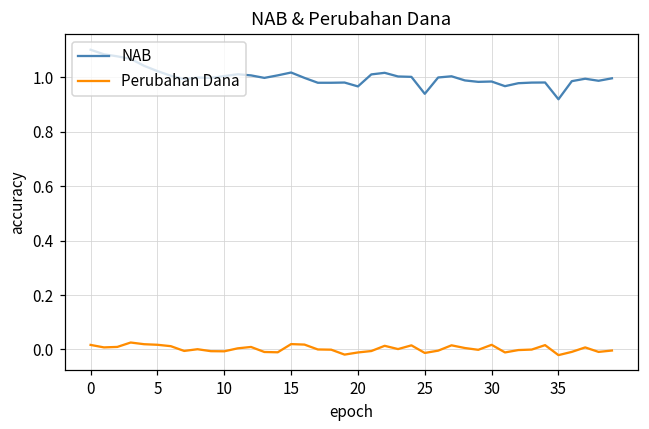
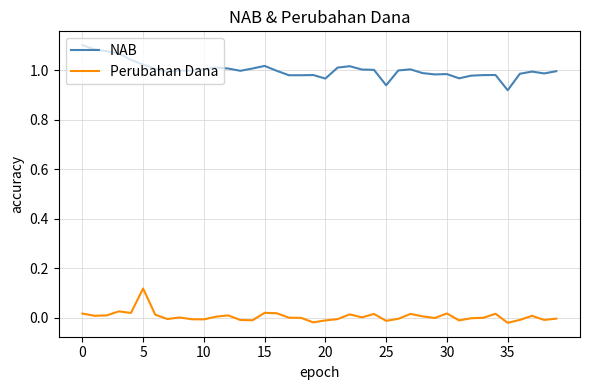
  {
    "NAB": {
      "15": 1.02,
      "20": 0.97,
      "25": 0.94,
      "30": 0.98,
      "35": 0.92
    },
    "Perubahan Dana": {
      "0": 0.02,
-     "5": 0.02,
+     "5": 0.12,
      "10": -0.01,
      "15": 0.02,
      "20": -0.01,
      "25": -0.01,
      "30": 0.02,
      "35": -0.02
    }
  }
